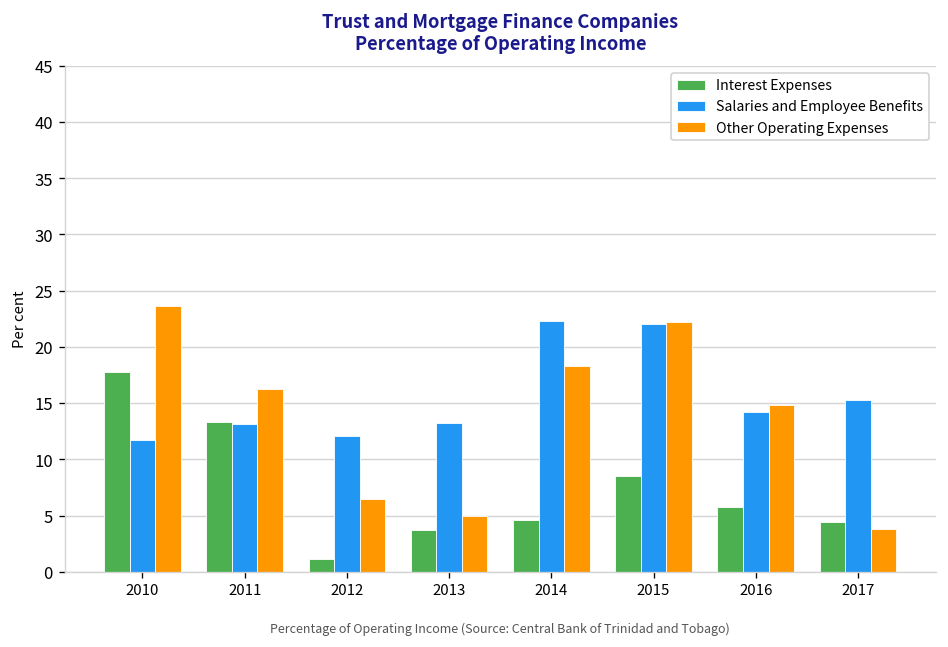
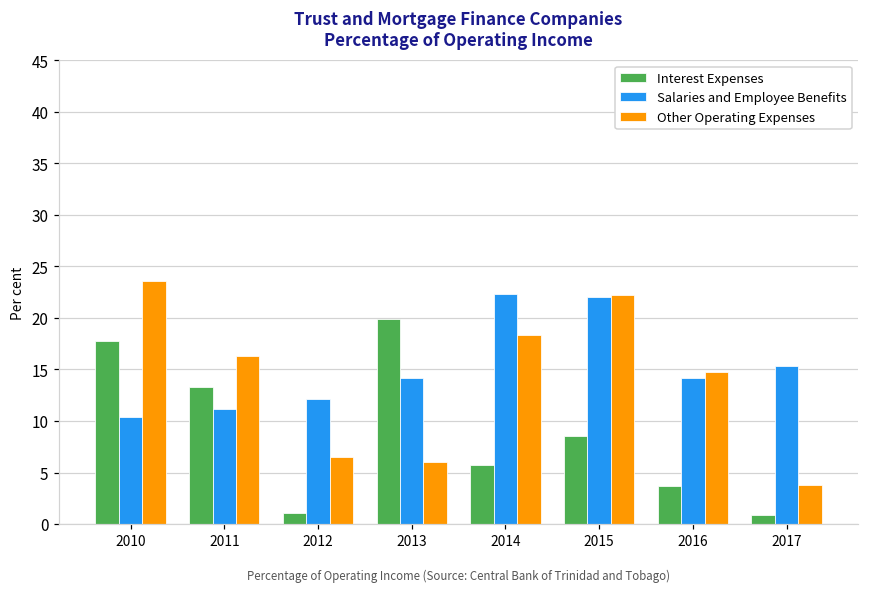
  {
    "Interest Expenses": {
      "2010": 18,
      "2011": 13,
      "2012": 1,
-     "2013": 4,
-     "2014": 5,
+     "2013": 20,
+     "2014": 6,
      "2015": 9,
-     "2016": 6,
-     "2017": 4
+     "2016": 4,
+     "2017": 1
    },
    "Salaries and Employee Benefits": {
-     "2010": 12,
-     "2011": 13,
+     "2010": 10,
+     "2011": 11,
      "2012": 12,
-     "2013": 13,
+     "2013": 14,
      "2014": 22,
      "2015": 22,
      "2016": 14,
      "2017": 15
    },
    "Other Operating Expenses": {
      "2010": 24,
      "2011": 16,
      "2012": 7,
-     "2013": 5,
+     "2013": 6,
      "2014": 18,
      "2015": 22,
      "2016": 15,
      "2017": 4
    }
  }
